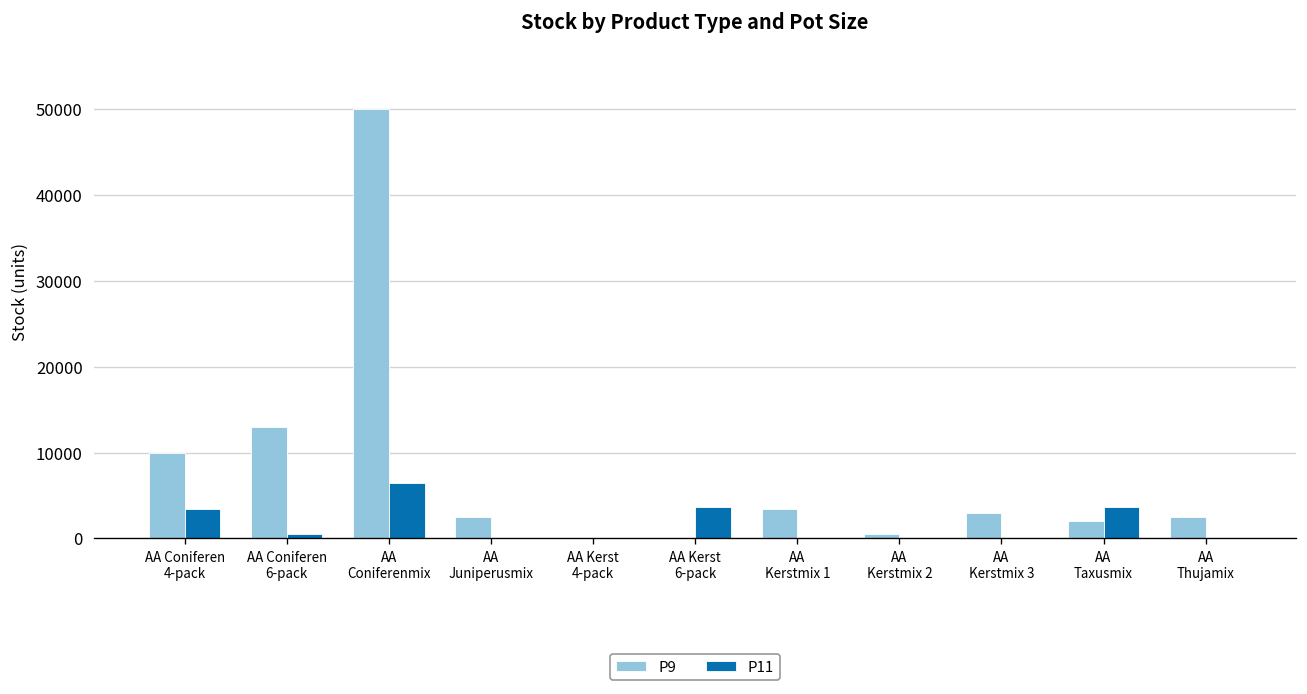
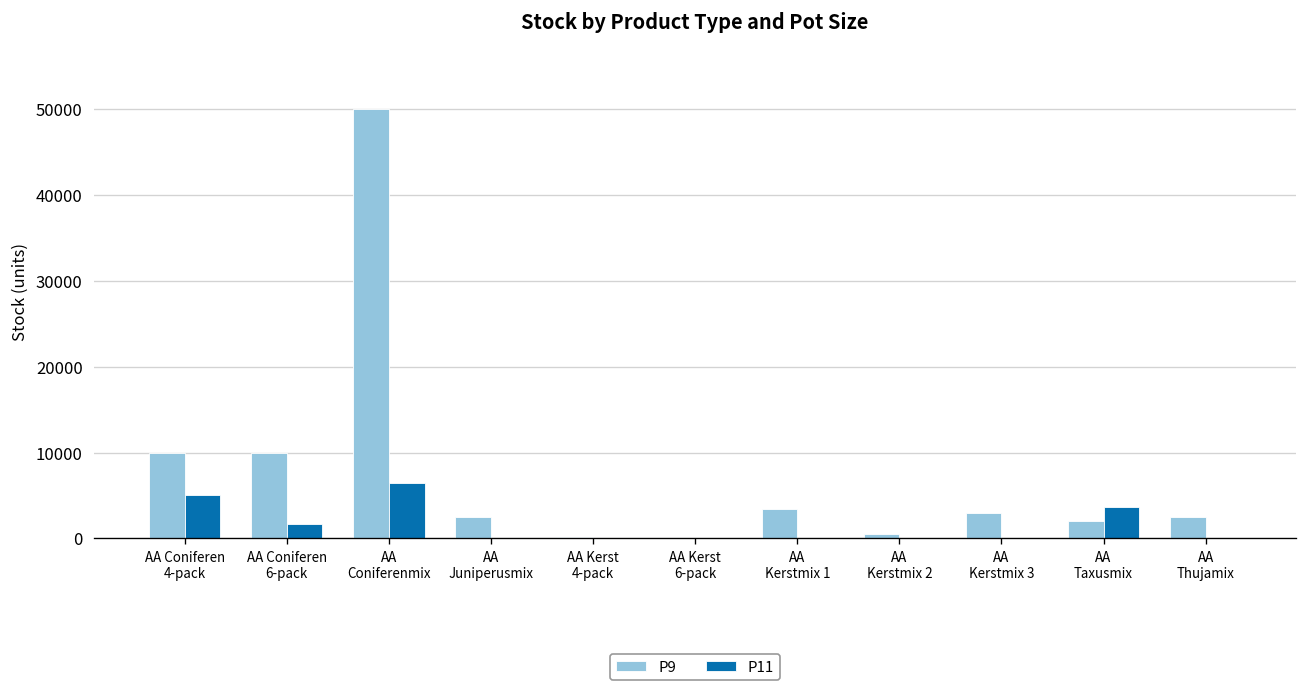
  {
    "P9": {
      "AA Coniferen 4-pack": 10000,
-     "AA Coniferen 6-pack": 13000,
+     "AA Coniferen 6-pack": 10000,
      "AA Coniferenmix": 50000,
      "AA Juniperusmix": 3000,
      "AA Kerstmix 1": 3000,
      "AA Kerstmix 2": 1000,
      "AA Kerstmix 3": 3000,
      "AA Taxusmix": 2000,
      "AA Thujamix": 3000
    },
    "P11": {
-     "AA Coniferen 4-pack": 3000,
-     "AA Coniferen 6-pack": 1000,
+     "AA Coniferen 4-pack": 5000,
+     "AA Coniferen 6-pack": 2000,
      "AA Coniferenmix": 7000,
      "AA Juniperusmix": 0,
      "AA Kerst 4-pack": 0,
-     "AA Kerst 6-pack": 4000,
+     "AA Kerst 6-pack": 0,
      "AA Kerstmix 1": 0,
      "AA Kerstmix 2": 0,
      "AA Kerstmix 3": 0,
      "AA Taxusmix": 4000,
      "AA Thujamix": 0
    }
  }
